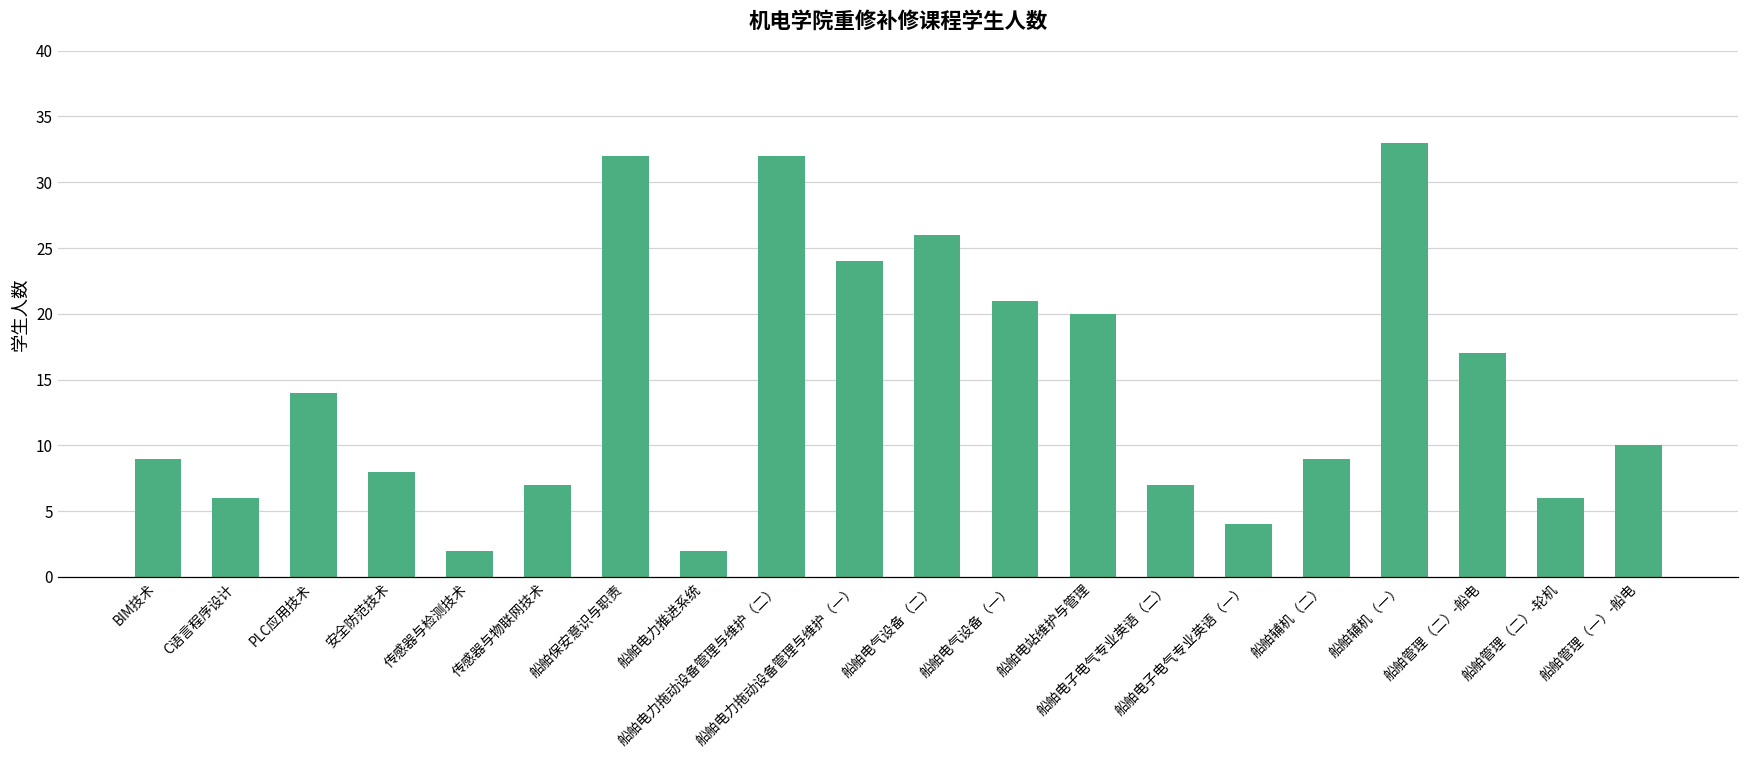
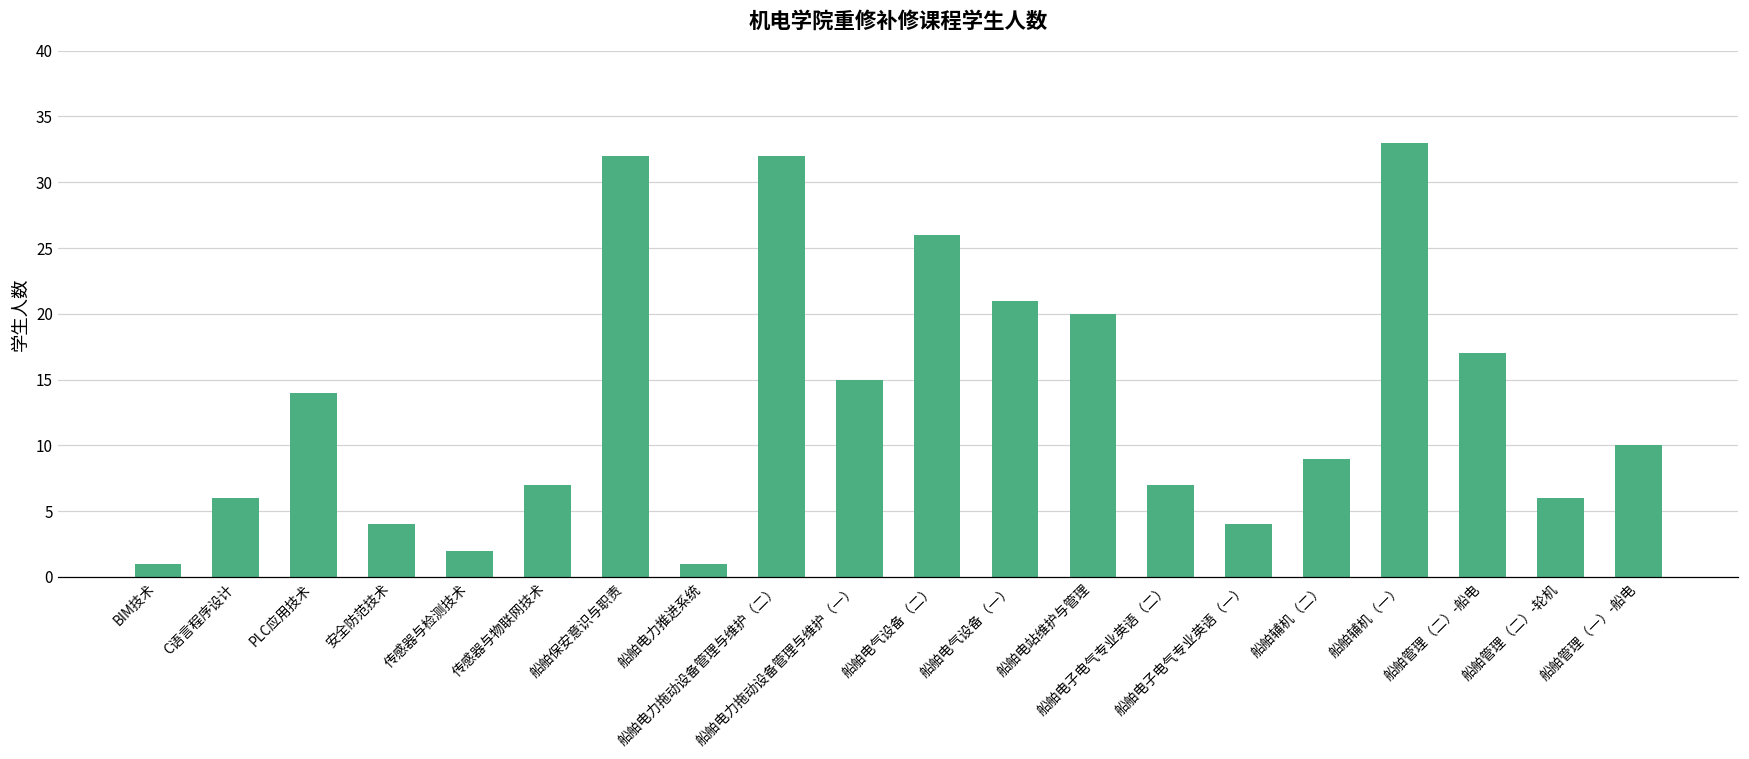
  {
-   "BIM技术": 9,
+   "BIM技术": 1,
    "C语言程序设计": 6,
    "PLC应用技术": 14,
-   "安全防范技术": 8,
+   "安全防范技术": 4,
    "传感器与检测技术": 2,
    "传感器与物联网技术": 7,
    "船舶保安意识与职责": 32,
-   "船舶电力推进系统": 2,
+   "船舶电力推进系统": 1,
    "船舶电力拖动设备管理与维护（二）": 32,
-   "船舶电力拖动设备管理与维护（一）": 24,
+   "船舶电力拖动设备管理与维护（一）": 15,
    "船舶电气设备（二）": 26,
    "船舶电气设备（一）": 21,
    "船舶电站维护与管理": 20,
    "船舶电子电气专业英语（二）": 7,
    "船舶电子电气专业英语（一）": 4,
    "船舶辅机（二）": 9,
    "船舶辅机（一）": 33,
    "船舶管理（二）-船电": 17,
    "船舶管理（二）-轮机": 6,
    "船舶管理（一）-船电": 10
  }
